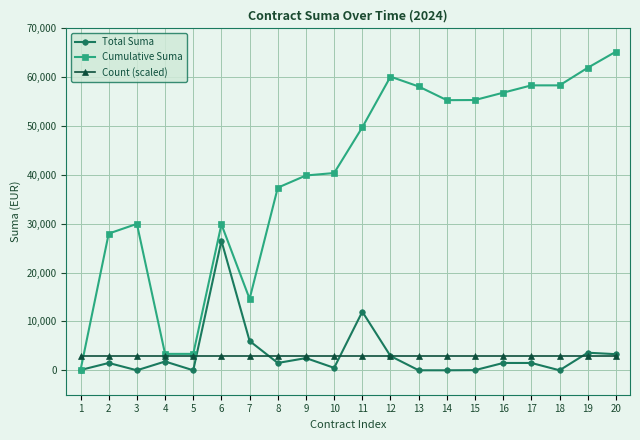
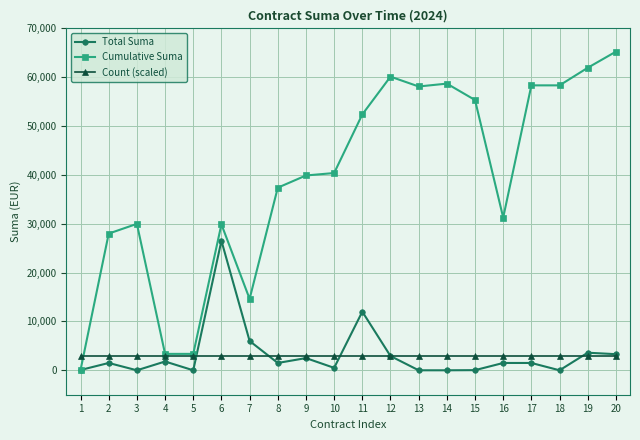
  {
    "Cumulative Suma": {
      "2": "28,000",
      "3": "30,000",
      "6": "30,000",
      "7": "15,000",
      "8": "37,000",
      "9": "40,000",
      "10": "40,000",
-     "11": "50,000",
+     "11": "52,000",
      "12": "60,000",
      "13": "58,000",
-     "14": "55,000",
+     "14": "59,000",
      "15": "55,000",
-     "16": "57,000",
+     "16": "31,000",
      "17": "58,000",
      "18": "58,000",
      "19": "62,000",
      "20": "65,000"
    }
  }
